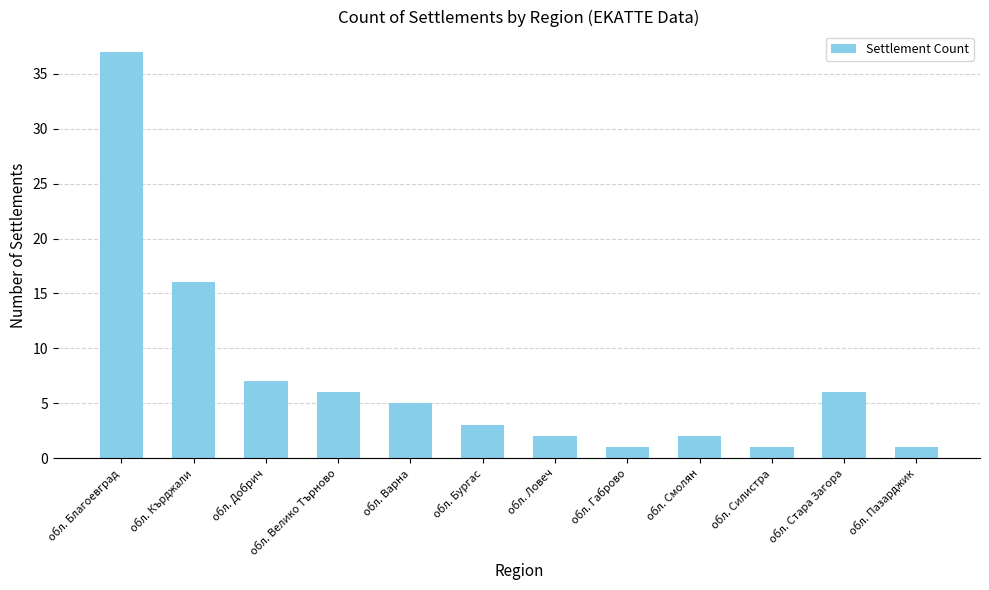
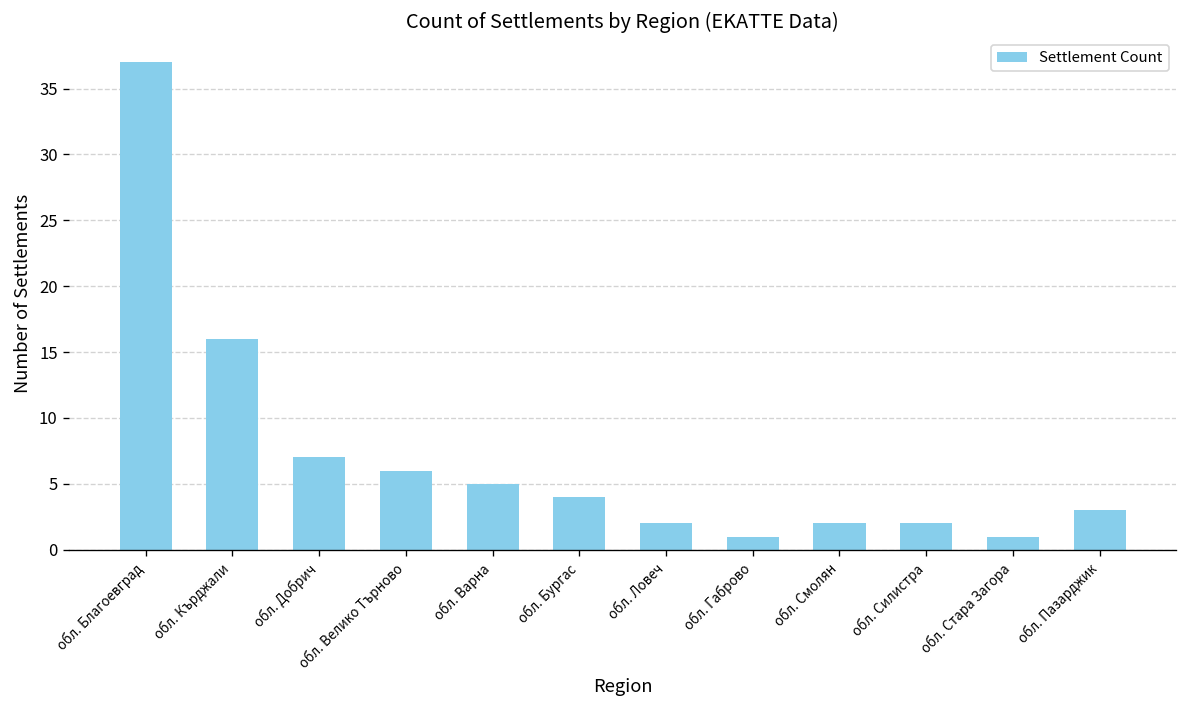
  {
    "обл. Благоевград": 37,
    "обл. Кърджали": 16,
    "обл. Добрич": 7,
    "обл. Велико Търново": 6,
    "обл. Варна": 5,
-   "обл. Бургас": 3,
+   "обл. Бургас": 4,
    "обл. Ловеч": 2,
    "обл. Габрово": 1,
    "обл. Смолян": 2,
-   "обл. Силистра": 1,
-   "обл. Стара Загора": 6,
-   "обл. Пазарджик": 1
+   "обл. Силистра": 2,
+   "обл. Стара Загора": 1,
+   "обл. Пазарджик": 3
  }
